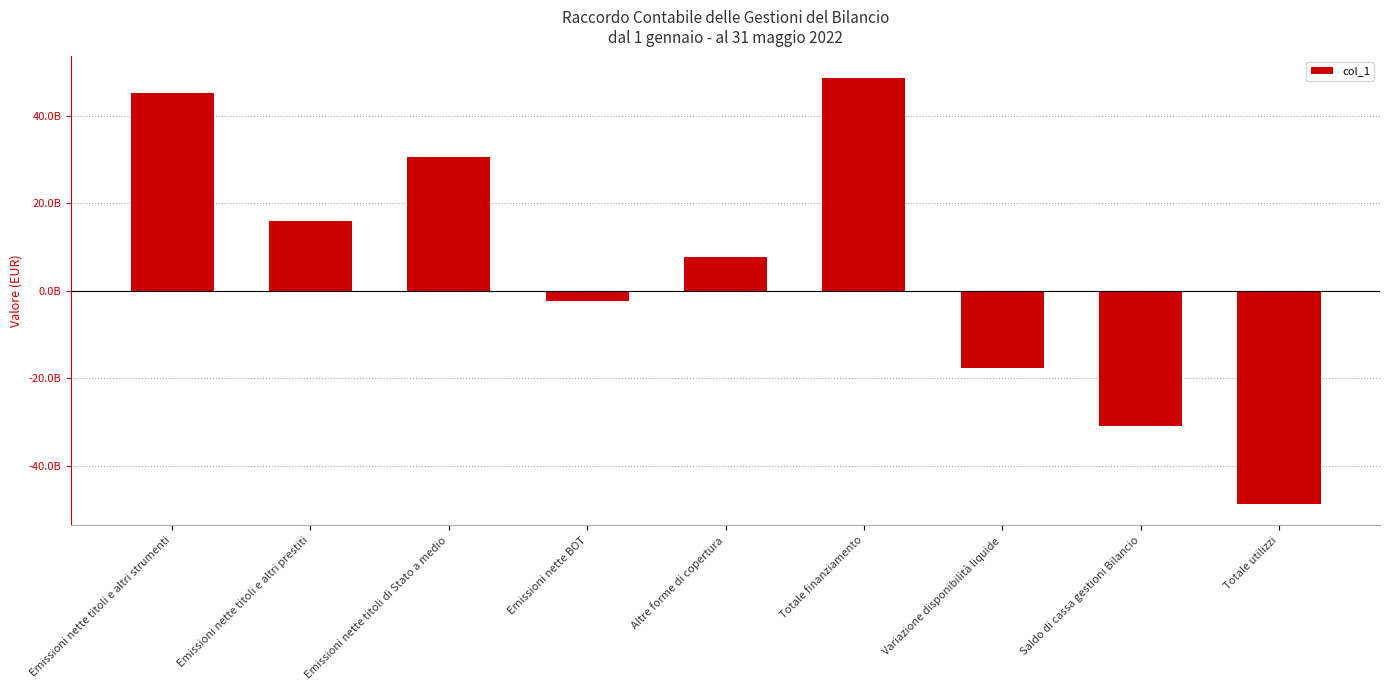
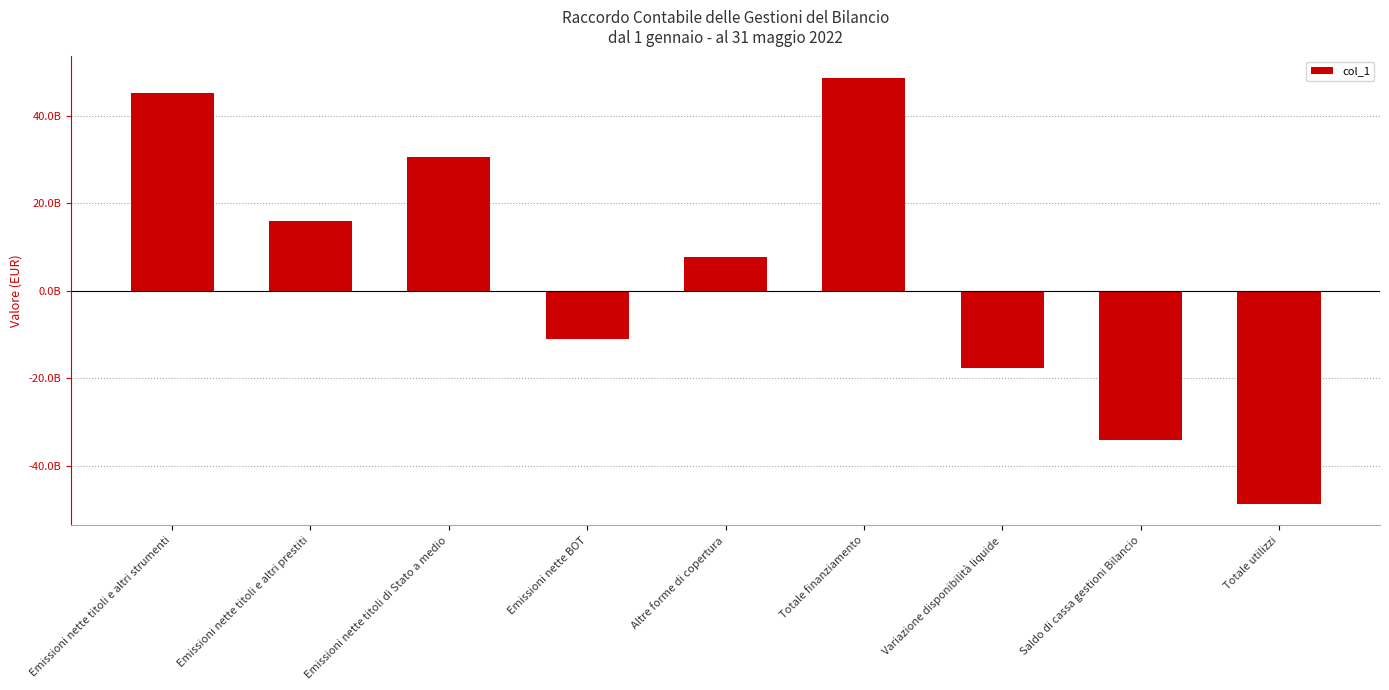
  {
    "Emissioni nette titoli e altri strumenti": 45000000000,
    "Emissioni nette titoli e altri prestiti": 16000000000,
    "Emissioni nette titoli di Stato a medio": 31000000000,
-   "Emissioni nette BOT": -2000000000,
+   "Emissioni nette BOT": -11000000000,
    "Altre forme di copertura": 8000000000,
    "Totale finanziamento": 49000000000,
    "Variazione disponibilità liquide": -18000000000,
-   "Saldo di cassa gestioni Bilancio": -31000000000,
+   "Saldo di cassa gestioni Bilancio": -34000000000,
    "Totale utilizzi": -49000000000
  }
